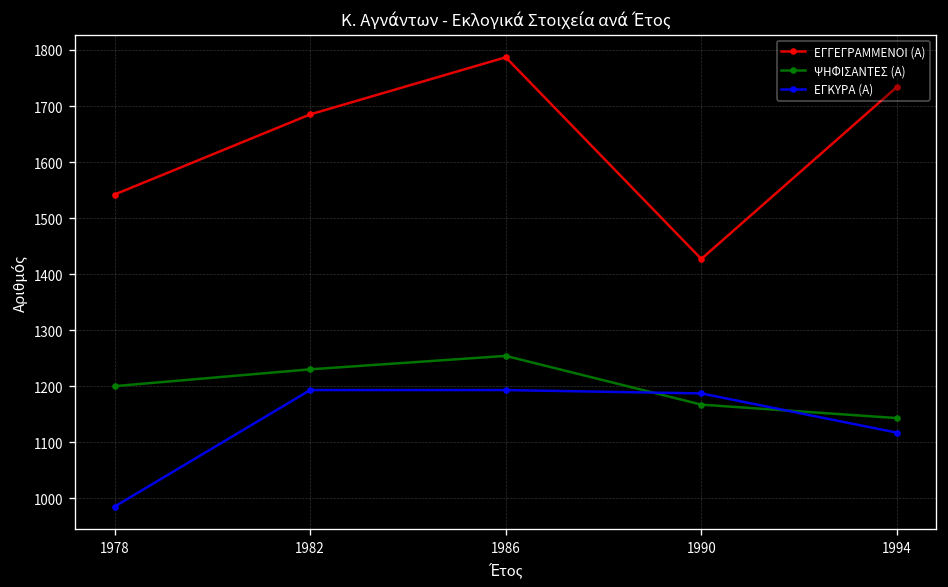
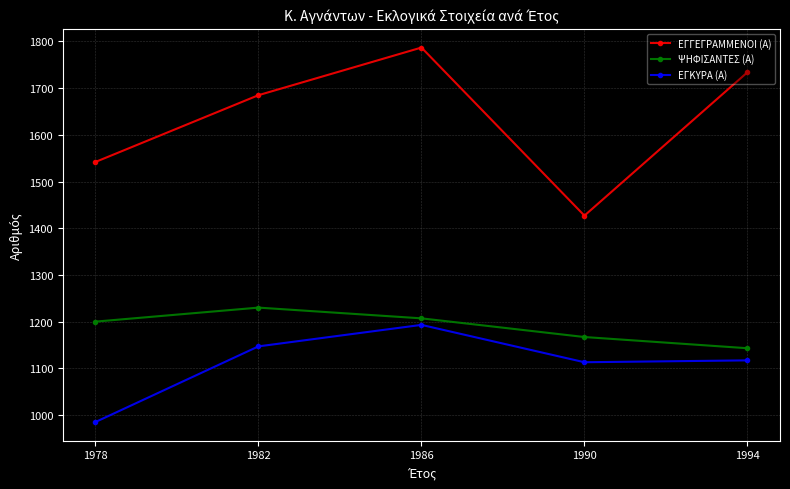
  {
    "ΕΓΓΕΓΡΑΜΜΕΝΟΙ (Α)": {
      "1978": 1540,
      "1982": 1690,
      "1986": 1790,
      "1990": 1430
    },
    "ΨΗΦΙΣΑΝΤΕΣ (Α)": {
      "1978": 1200,
      "1982": 1230,
-     "1986": 1250,
+     "1986": 1210,
      "1990": 1170,
      "1994": 1140
    },
    "ΕΓΚΥΡΑ (Α)": {
      "1978": 990,
-     "1982": 1190,
+     "1982": 1150,
      "1986": 1190,
-     "1990": 1190,
+     "1990": 1110,
      "1994": 1120
    }
  }
